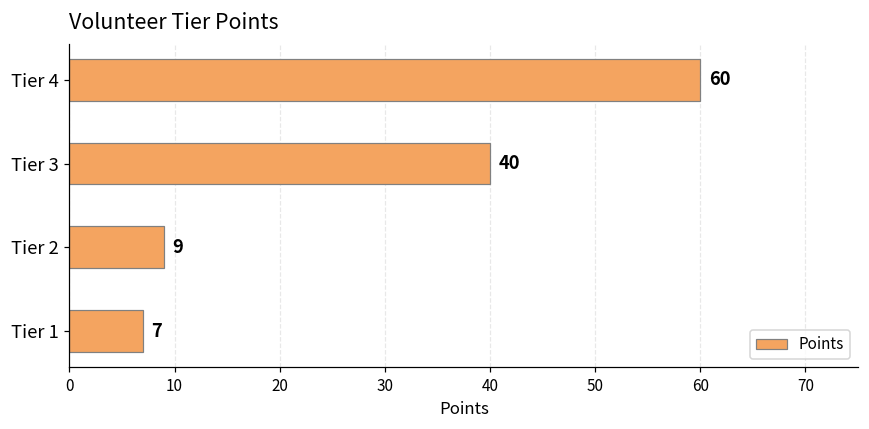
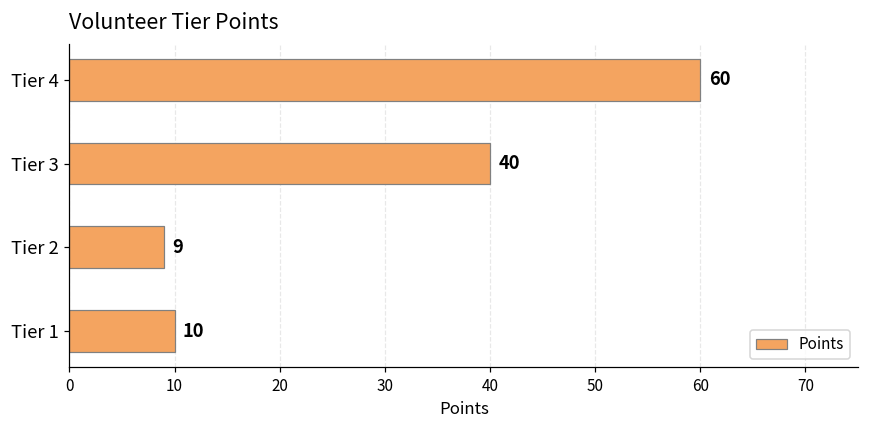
  {
    "Tier 4": 60,
    "Tier 3": 40,
    "Tier 2": 9,
-   "Tier 1": 7
+   "Tier 1": 10
  }
